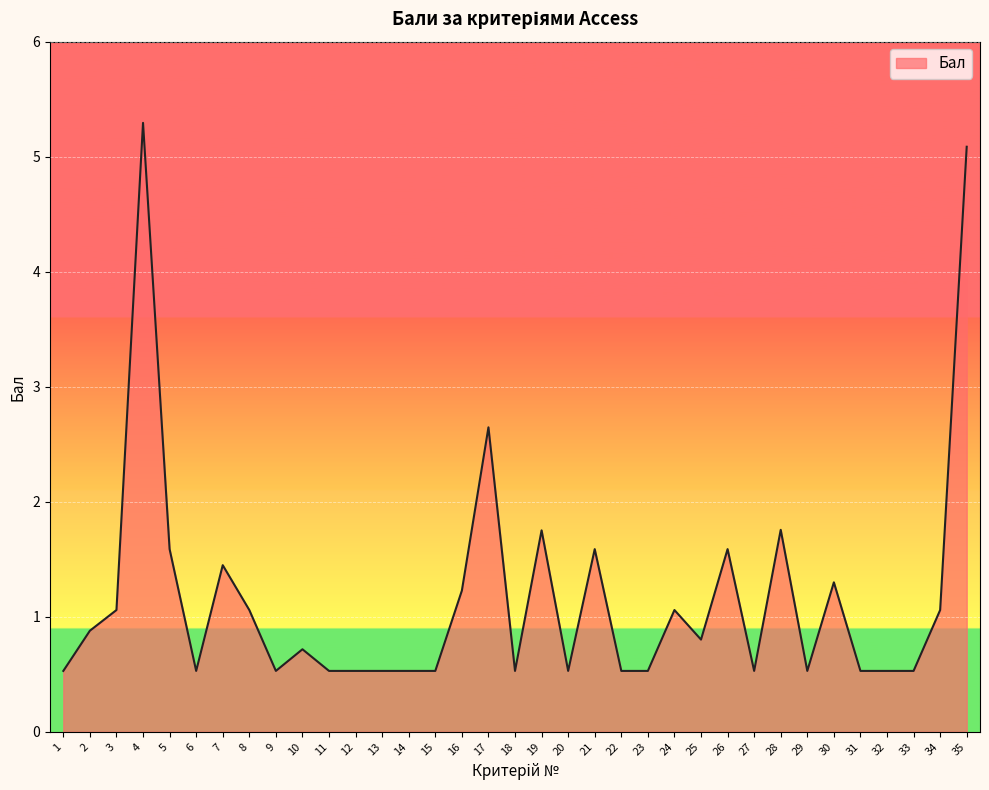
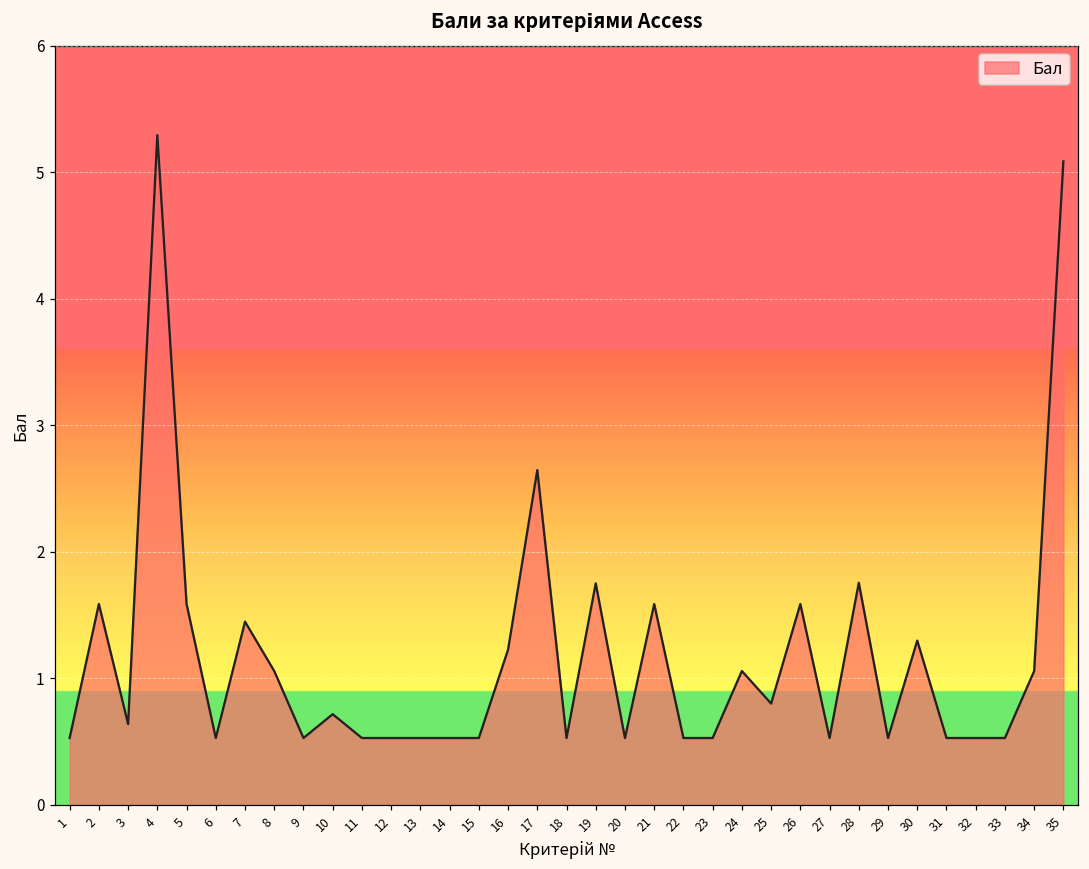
  {
    "1": 0.53,
-   "2": 0.88,
-   "3": 1.06,
+   "2": 1.59,
+   "3": 0.64,
    "4": 5.29,
    "5": 1.59,
    "6": 0.53,
    "7": 1.45,
    "8": 1.06,
    "9": 0.53,
    "10": 0.72,
    "11": 0.53,
    "12": 0.53,
    "13": 0.53,
    "14": 0.53,
    "15": 0.53,
    "16": 1.23,
    "17": 2.65,
    "18": 0.53,
    "19": 1.75,
    "20": 0.53,
    "21": 1.59,
    "22": 0.53,
    "23": 0.53,
    "24": 1.06,
    "25": 0.80,
    "26": 1.59,
    "27": 0.53,
    "28": 1.76,
    "29": 0.53,
    "30": 1.30,
    "31": 0.53,
    "32": 0.53,
    "33": 0.53,
    "34": 1.06,
    "35": 5.09
  }
